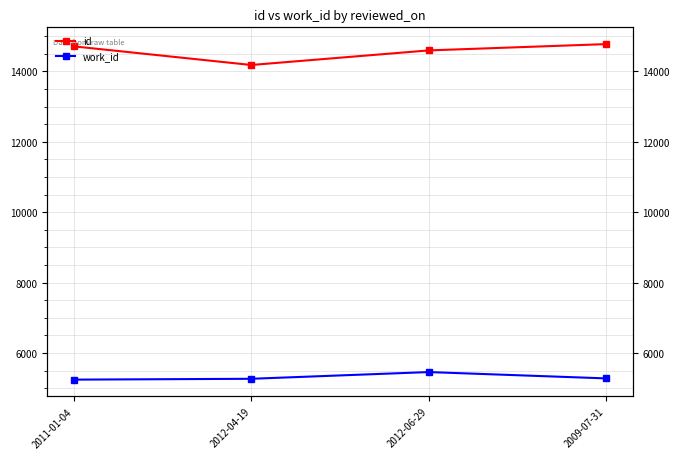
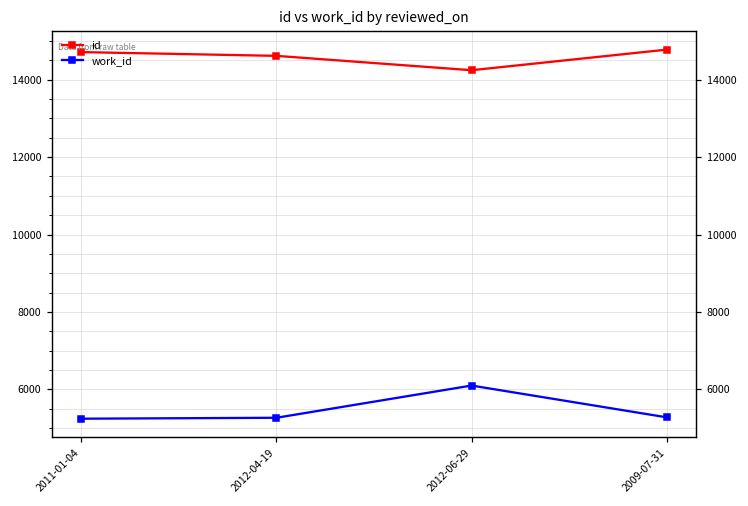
  {
    "id": {
      "2011-01-04": 14700,
-     "2012-04-19": 14200,
-     "2012-06-29": 14600,
+     "2012-04-19": 14600,
+     "2012-06-29": 14200,
      "2009-07-31": 14800
    },
    "work_id": {
      "2011-01-04": 5200,
      "2012-04-19": 5300,
-     "2012-06-29": 5500,
+     "2012-06-29": 6100,
      "2009-07-31": 5300
    }
  }
